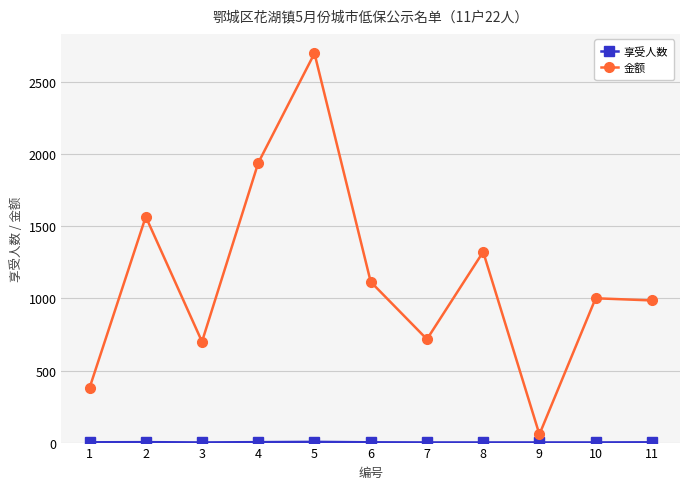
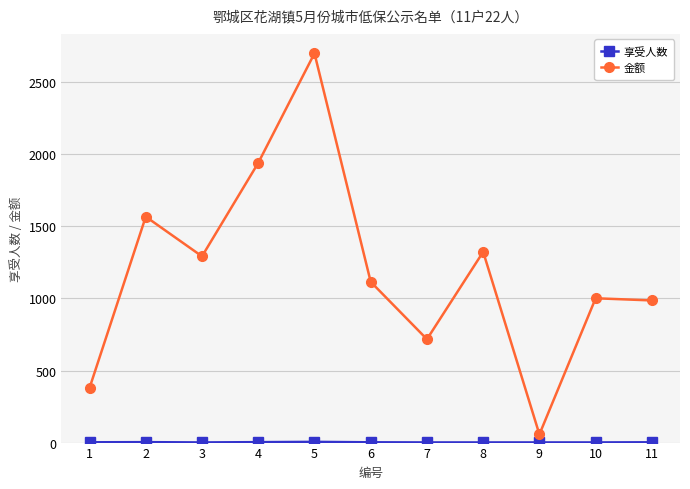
  {
    "享受人数": {
      "1": 0,
      "2": 0,
      "3": 0,
      "4": 0,
      "5": 10,
      "6": 0,
      "7": 0,
      "8": 0,
      "9": 0,
      "10": 0,
      "11": 0
    },
    "金额": {
      "1": 380,
      "2": 1570,
-     "3": 700,
+     "3": 1290,
      "4": 1940,
      "5": 2700,
      "6": 1120,
      "7": 720,
      "8": 1320,
      "9": 60,
      "10": 1000,
      "11": 990
    }
  }
